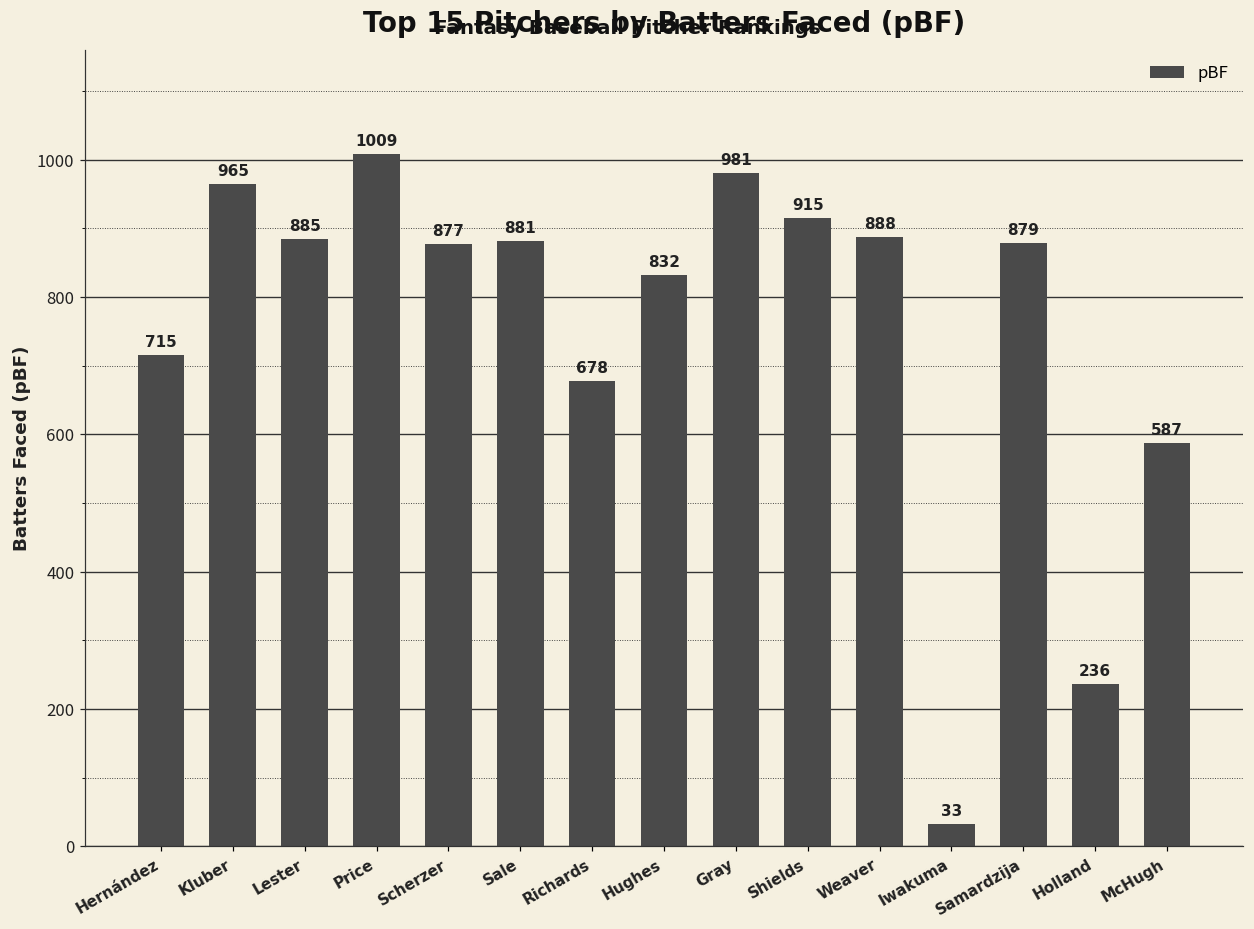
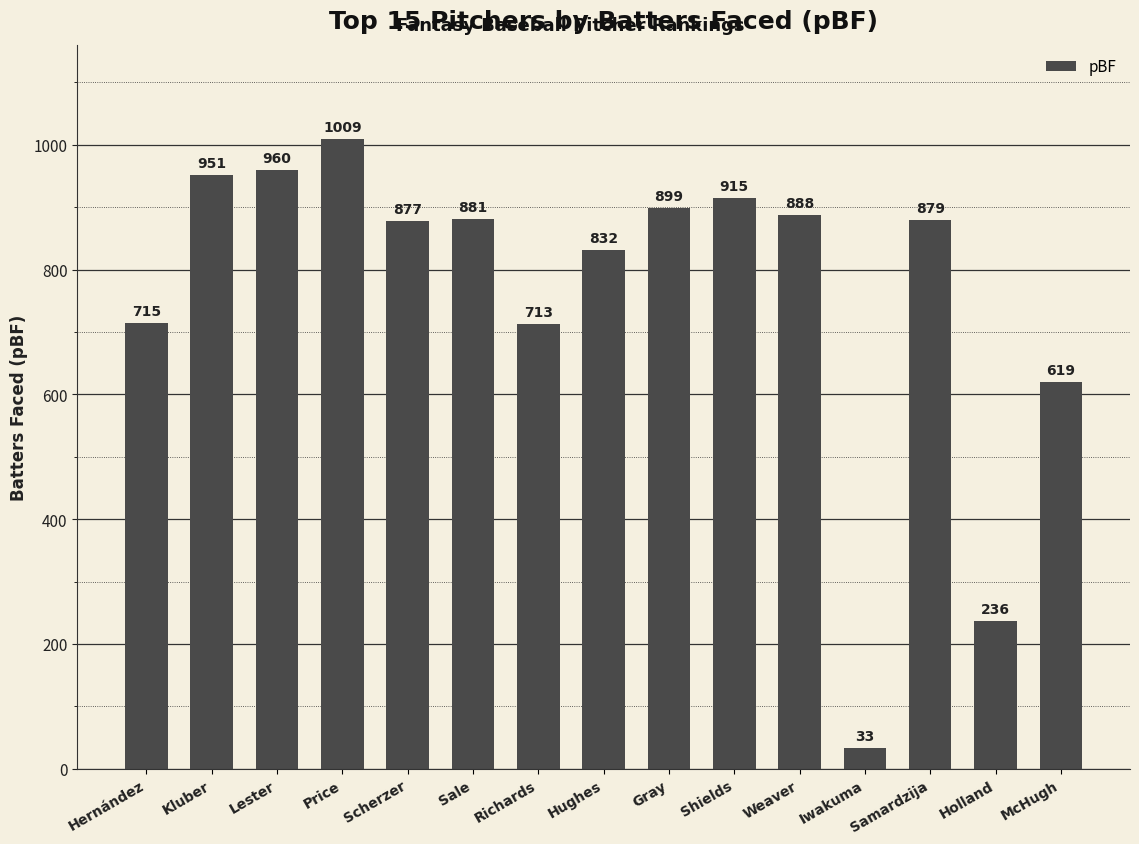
  {
    "Hernández": 715,
-   "Kluber": 965,
-   "Lester": 885,
+   "Kluber": 951,
+   "Lester": 960,
    "Price": 1009,
    "Scherzer": 877,
    "Sale": 881,
-   "Richards": 678,
+   "Richards": 713,
    "Hughes": 832,
-   "Gray": 981,
+   "Gray": 899,
    "Shields": 915,
    "Weaver": 888,
    "Iwakuma": 33,
    "Samardzija": 879,
    "Holland": 236,
-   "McHugh": 587
+   "McHugh": 619
  }
